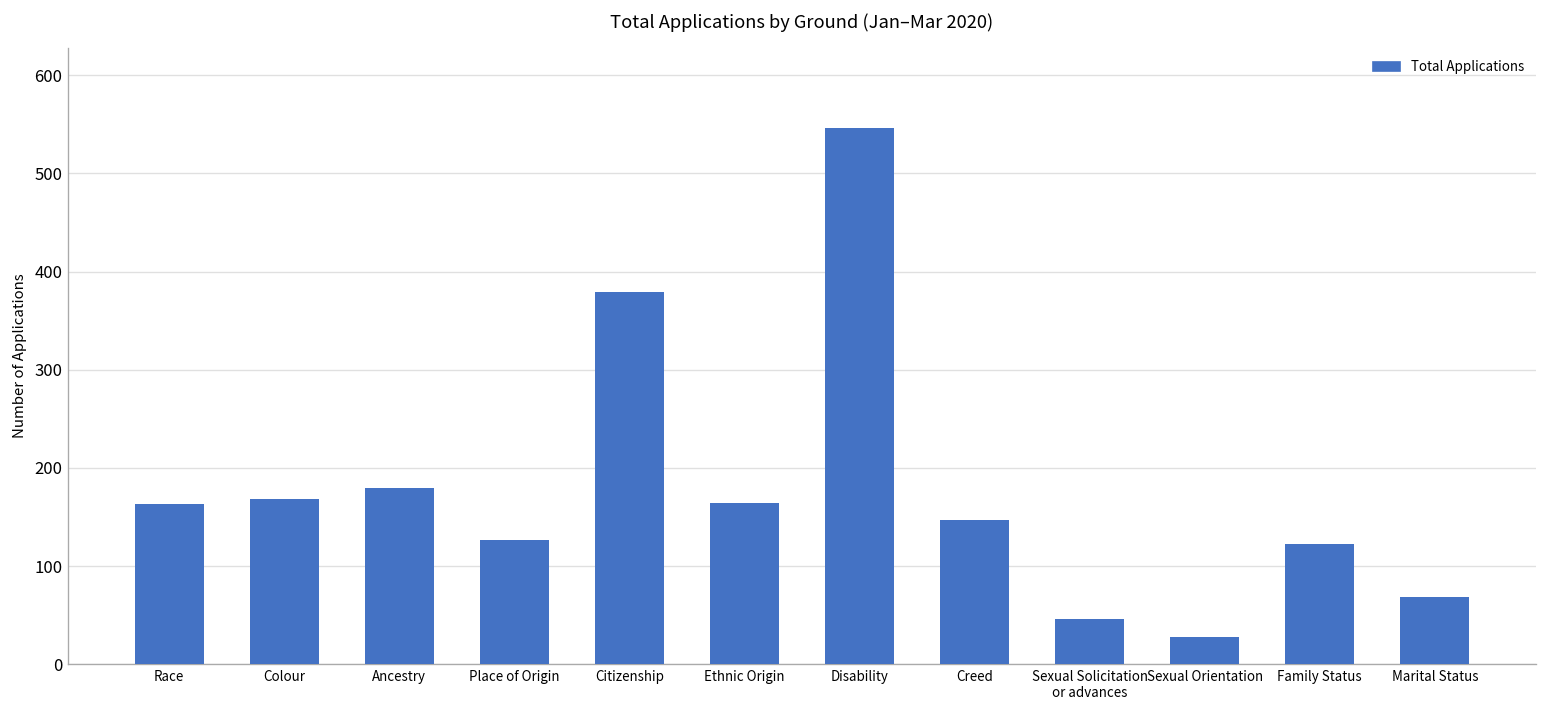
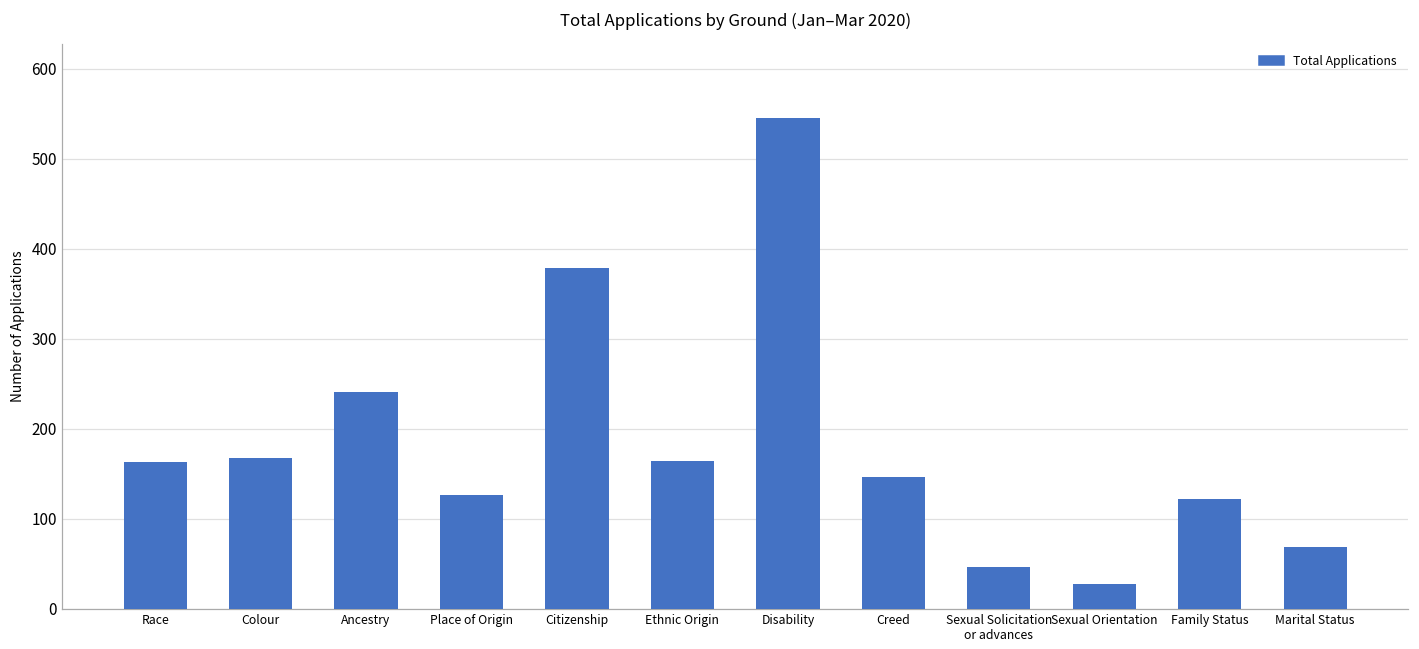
  {
    "Race": 160,
    "Colour": 170,
-   "Ancestry": 180,
+   "Ancestry": 240,
    "Place of Origin": 130,
    "Citizenship": 380,
    "Ethnic Origin": 160,
    "Disability": 550,
    "Creed": 150,
    "Sexual Solicitation or advances": 50,
    "Sexual Orientation": 30,
    "Family Status": 120,
    "Marital Status": 70
  }
